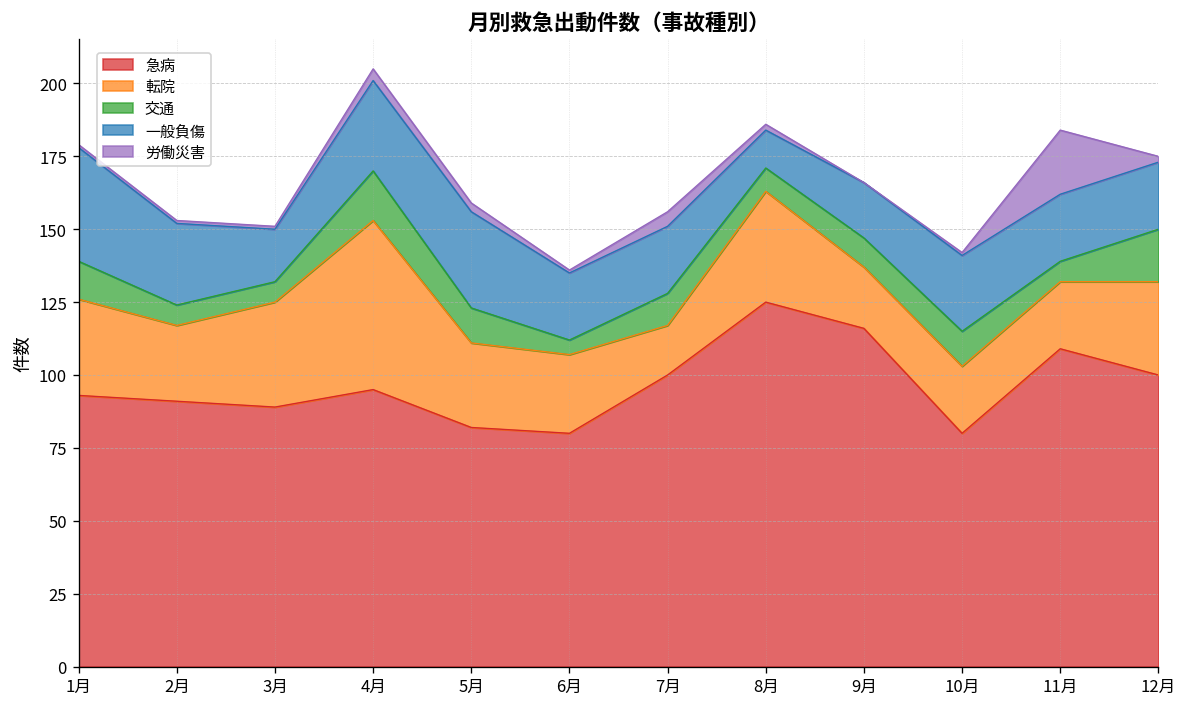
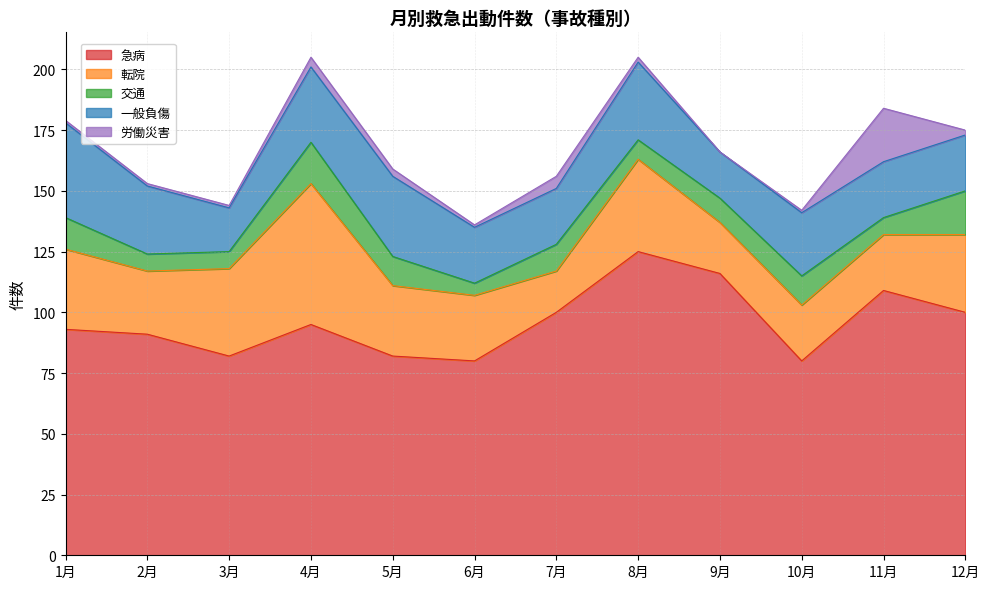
  {
    "急病": {
      "1月": 93,
      "2月": 91,
-     "3月": 89,
+     "3月": 82,
      "4月": 95,
      "5月": 82,
      "6月": 80,
      "7月": 100,
      "8月": 125,
      "9月": 116,
      "10月": 80,
      "11月": 109,
      "12月": 100
    },
    "転院": {
      "1月": 33,
      "2月": 26,
      "3月": 36,
      "4月": 58,
      "5月": 29,
      "6月": 27,
      "7月": 17,
      "8月": 38,
      "9月": 21,
      "10月": 23,
      "11月": 23,
      "12月": 32
    },
    "交通": {
      "1月": 13,
      "2月": 7,
      "3月": 7,
      "4月": 17,
      "5月": 12,
      "6月": 5,
      "7月": 11,
      "8月": 8,
      "9月": 10,
      "10月": 12,
      "11月": 7,
      "12月": 18
    },
    "一般負傷": {
      "4月": 31,
      "5月": 33,
      "7月": 23,
-     "8月": 13,
+     "8月": 32,
      "11月": 23,
      "12月": 23
    },
    "労働災害": {
      "4月": 4,
      "5月": 3,
      "7月": 5,
      "8月": 2,
      "11月": 22,
      "12月": 2
    }
  }
